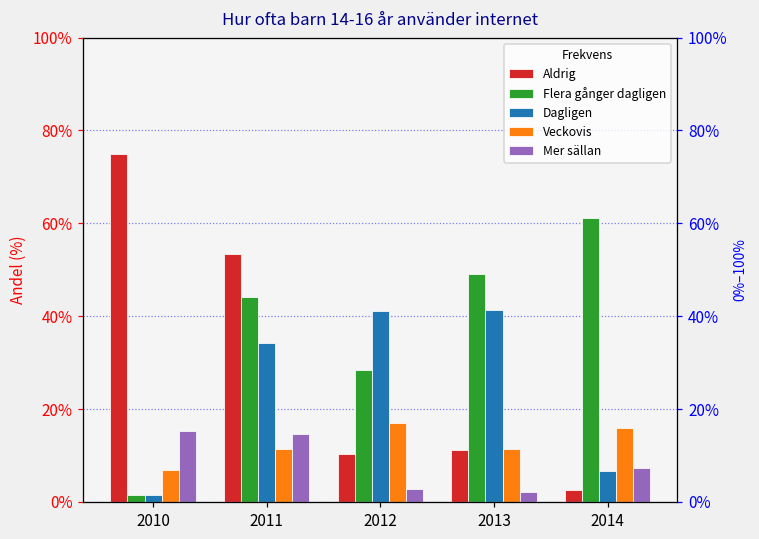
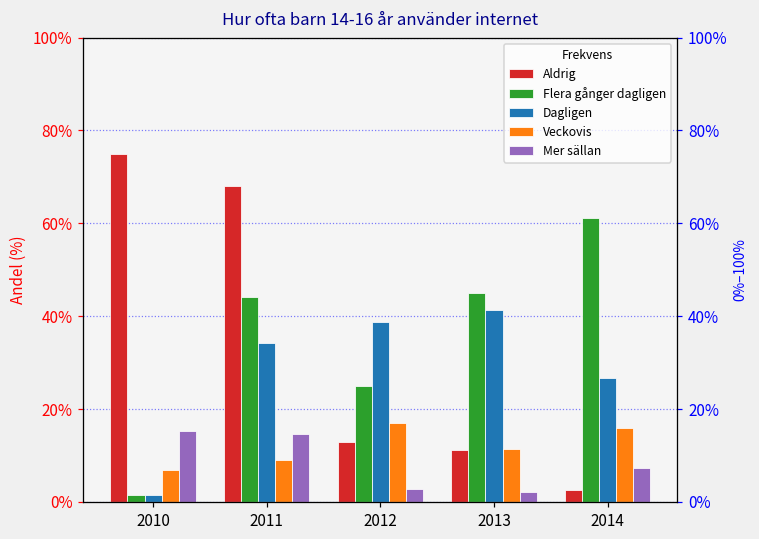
  {
    "Aldrig": {
      "2010": "75%",
-     "2011": "53%",
-     "2012": "10%",
+     "2011": "68%",
+     "2012": "13%",
      "2013": "11%",
      "2014": "3%"
    },
    "Flera gånger dagligen": {
      "2010": "1%",
      "2011": "44%",
-     "2012": "28%",
-     "2013": "49%",
+     "2012": "25%",
+     "2013": "45%",
      "2014": "61%"
    },
    "Dagligen": {
      "2010": "1%",
      "2011": "34%",
-     "2012": "41%",
+     "2012": "39%",
      "2013": "41%",
-     "2014": "7%"
+     "2014": "27%"
    },
    "Veckovis": {
      "2010": "7%",
-     "2011": "11%",
+     "2011": "9%",
      "2012": "17%",
      "2013": "11%",
      "2014": "16%"
    },
    "Mer sällan": {
      "2010": "15%",
      "2011": "15%",
      "2012": "3%",
      "2013": "2%",
      "2014": "7%"
    }
  }
